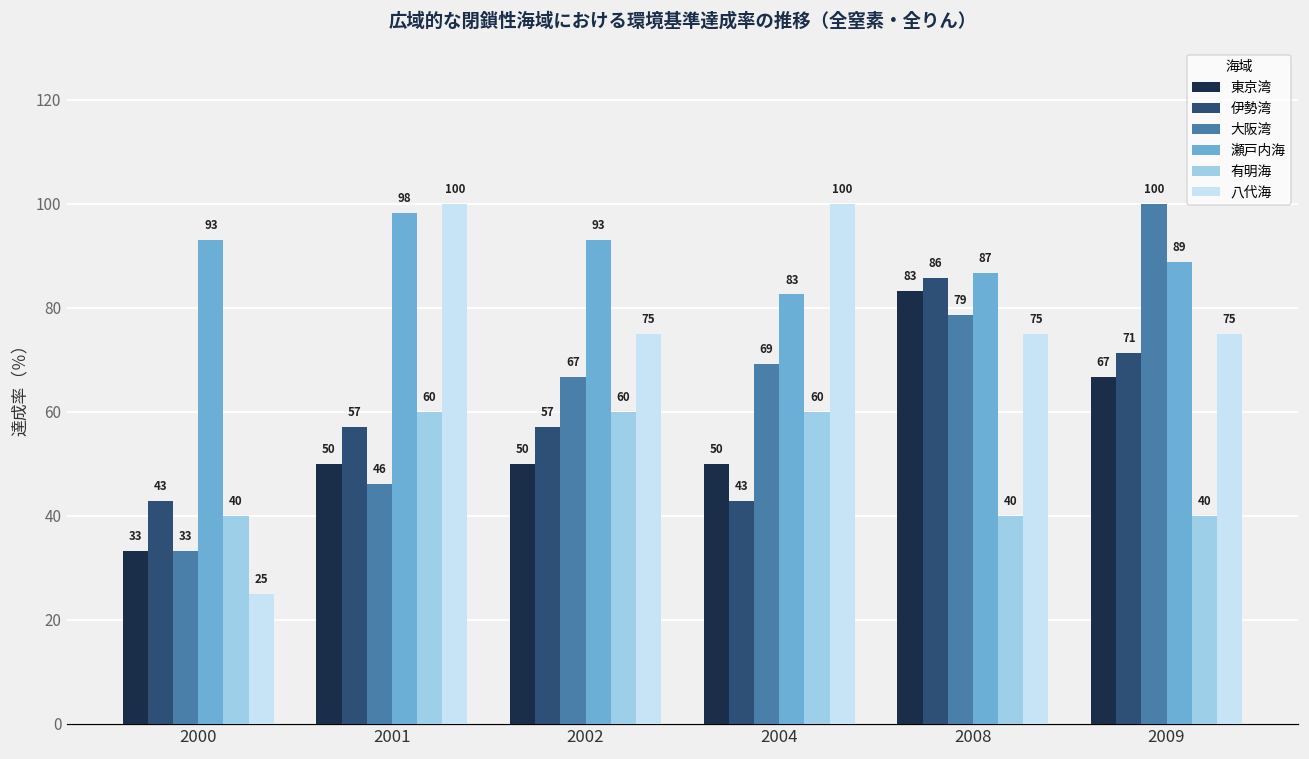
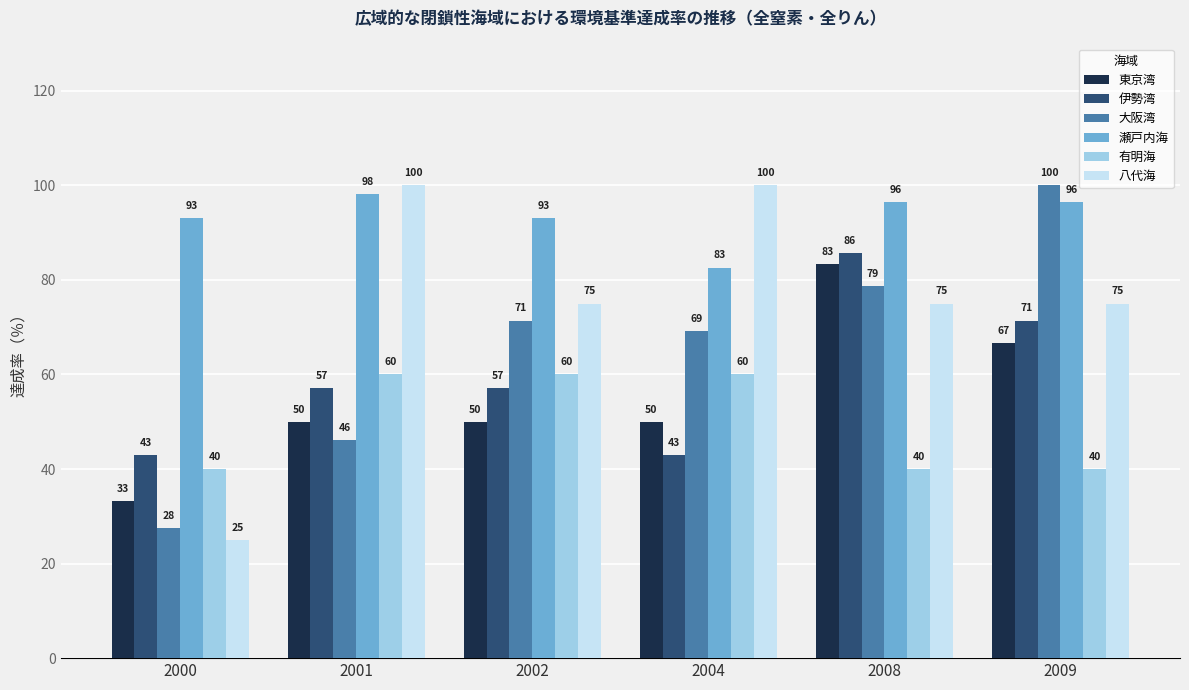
  {
    "大阪湾": {
-     "2000": 33,
+     "2000": 28,
      "2001": 46,
-     "2002": 67,
+     "2002": 71,
      "2004": 69,
      "2008": 79,
      "2009": 100
    },
    "瀬戸内海": {
      "2000": 93,
      "2001": 98,
      "2002": 93,
      "2004": 83,
-     "2008": 87,
-     "2009": 89
+     "2008": 96,
+     "2009": 96
    }
  }
